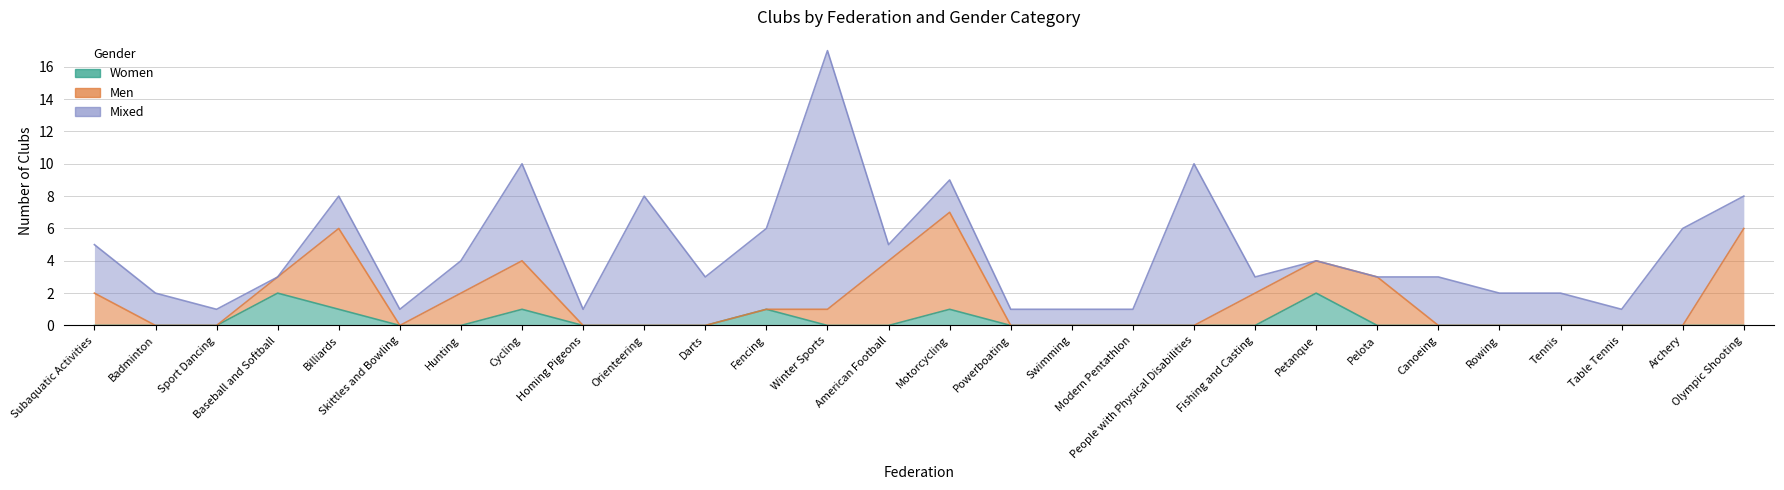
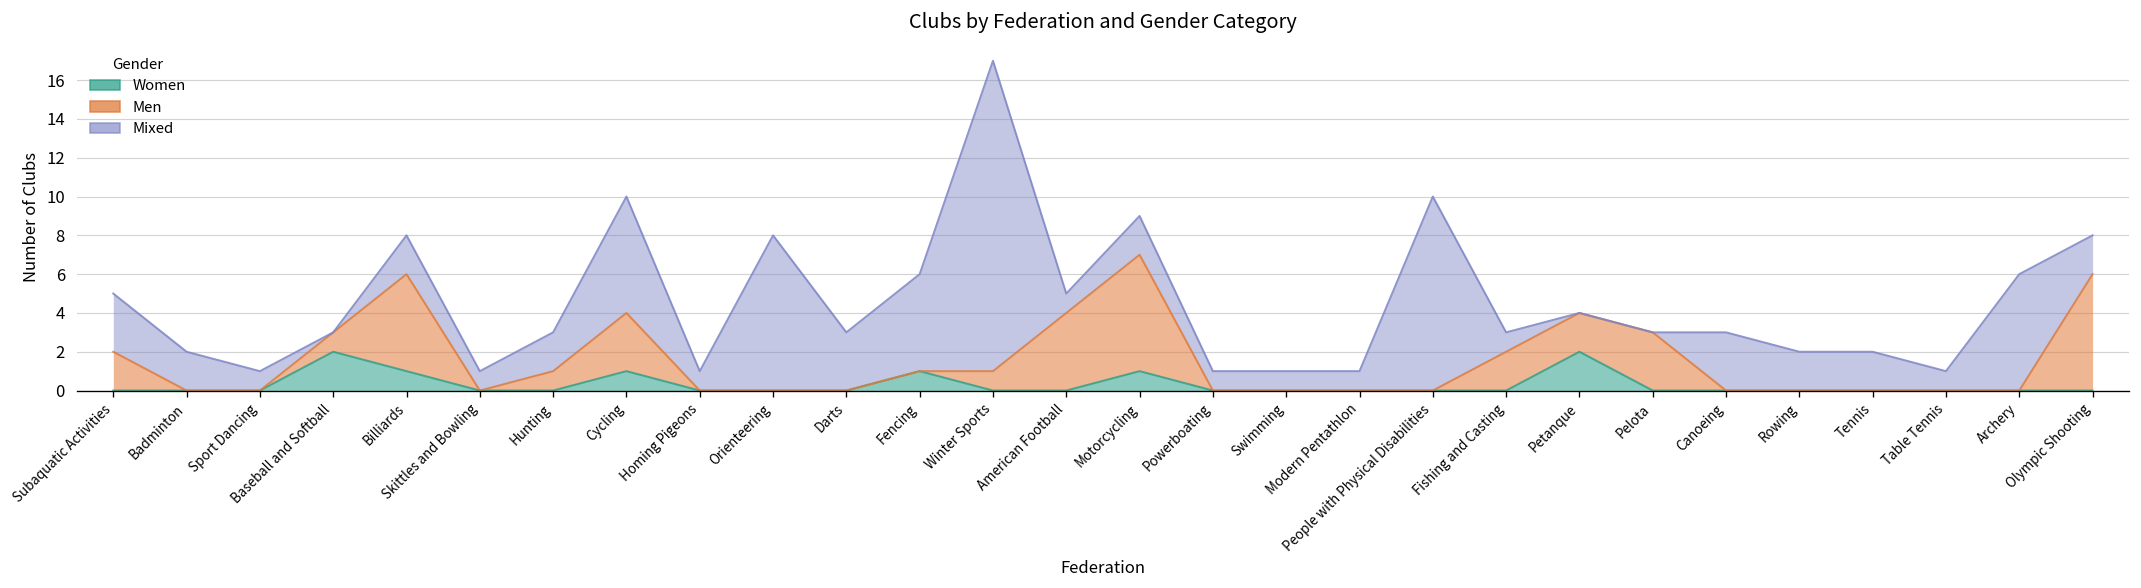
  {
    "Women": {
      "Subaquatic Activities": 0,
      "Baseball and Softball": 2,
      "Billiards": 1,
      "Hunting": 0,
      "Cycling": 1,
      "Winter Sports": 0,
      "American Football": 0,
      "Motorcycling": 1,
      "Fishing and Casting": 0,
      "Petanque": 2,
      "Pelota": 0,
      "Olympic Shooting": 0
    },
    "Men": {
      "Subaquatic Activities": 2,
      "Billiards": 5,
-     "Hunting": 2,
+     "Hunting": 1,
      "Cycling": 3,
      "Winter Sports": 1,
      "American Football": 4,
      "Motorcycling": 6,
      "Fishing and Casting": 2,
      "Olympic Shooting": 6
    },
    "Mixed": {
      "Subaquatic Activities": 3,
      "Badminton": 2,
      "Sport Dancing": 1,
      "Billiards": 2,
      "Skittles and Bowling": 1,
      "Hunting": 2,
      "Cycling": 6,
      "Homing Pigeons": 1,
      "Orienteering": 8,
      "Darts": 3,
      "Fencing": 5,
      "Winter Sports": 16,
      "American Football": 1,
      "Motorcycling": 2,
      "Powerboating": 1,
      "Swimming": 1,
      "Modern Pentathlon": 1,
      "People with Physical Disabilities": 10,
      "Fishing and Casting": 1,
      "Canoeing": 3,
      "Rowing": 2,
      "Tennis": 2,
      "Table Tennis": 1,
      "Archery": 6,
      "Olympic Shooting": 2
    }
  }
